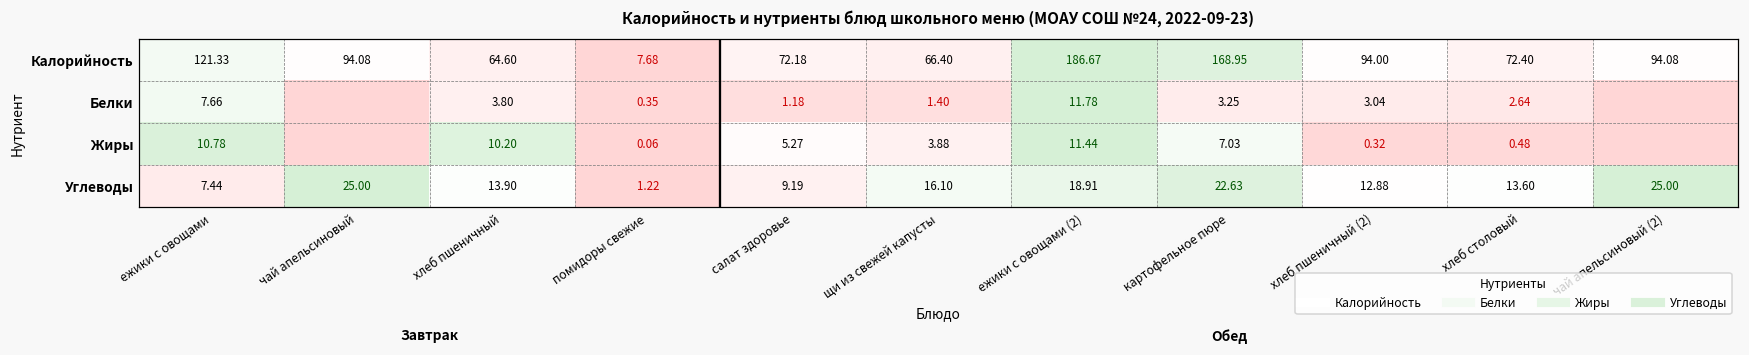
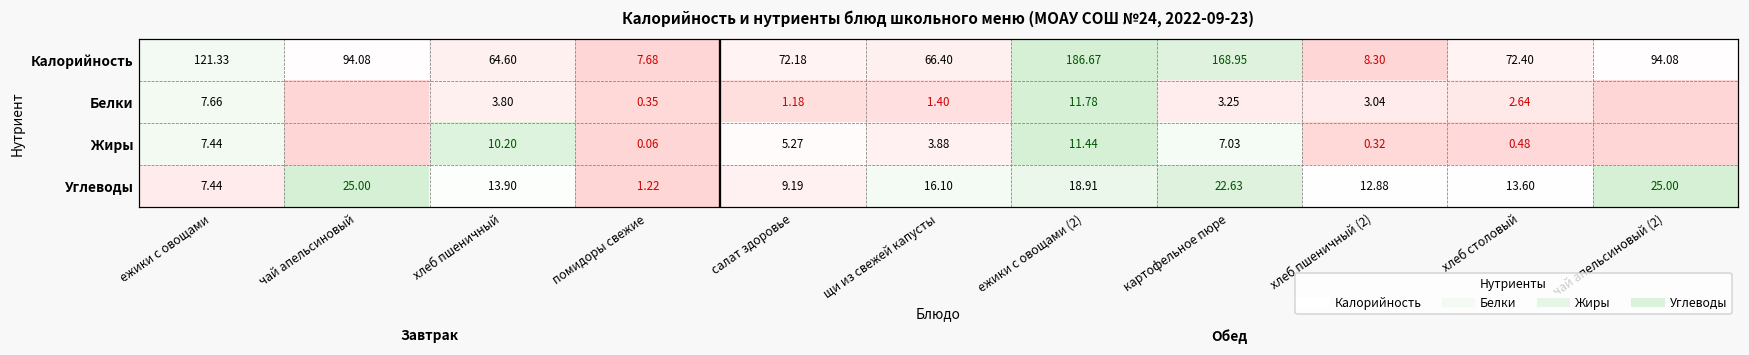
  {
    "Калорийность": {
      "ежики с овощами": 121.33,
      "чай апельсиновый": 94.08,
      "хлеб пшеничный": 64.60,
      "помидоры свежие": 7.68,
      "салат здоровье": 72.18,
      "щи из свежей капусты": 66.40,
      "ежики с овощами (2)": 186.67,
      "картофельное пюре": 168.95,
-     "хлеб пшеничный (2)": 94.00,
+     "хлеб пшеничный (2)": 8.30,
      "хлеб столовый": 72.40,
      "чай апельсиновый (2)": 94.08
    },
    "Белки": {
      "ежики с овощами": 7.66,
      "хлеб пшеничный": 3.80,
      "помидоры свежие": 0.35,
      "салат здоровье": 1.18,
      "щи из свежей капусты": 1.40,
      "ежики с овощами (2)": 11.78,
      "картофельное пюре": 3.25,
      "хлеб пшеничный (2)": 3.04,
      "хлеб столовый": 2.64
    },
    "Жиры": {
-     "ежики с овощами": 10.78,
+     "ежики с овощами": 7.44,
      "хлеб пшеничный": 10.20,
      "помидоры свежие": 0.06,
      "салат здоровье": 5.27,
      "щи из свежей капусты": 3.88,
      "ежики с овощами (2)": 11.44,
      "картофельное пюре": 7.03,
      "хлеб пшеничный (2)": 0.32,
      "хлеб столовый": 0.48
    },
    "Углеводы": {
      "ежики с овощами": 7.44,
      "чай апельсиновый": 25.00,
      "хлеб пшеничный": 13.90,
      "помидоры свежие": 1.22,
      "салат здоровье": 9.19,
      "щи из свежей капусты": 16.10,
      "ежики с овощами (2)": 18.91,
      "картофельное пюре": 22.63,
      "хлеб пшеничный (2)": 12.88,
      "хлеб столовый": 13.60,
      "чай апельсиновый (2)": 25.00
    }
  }
